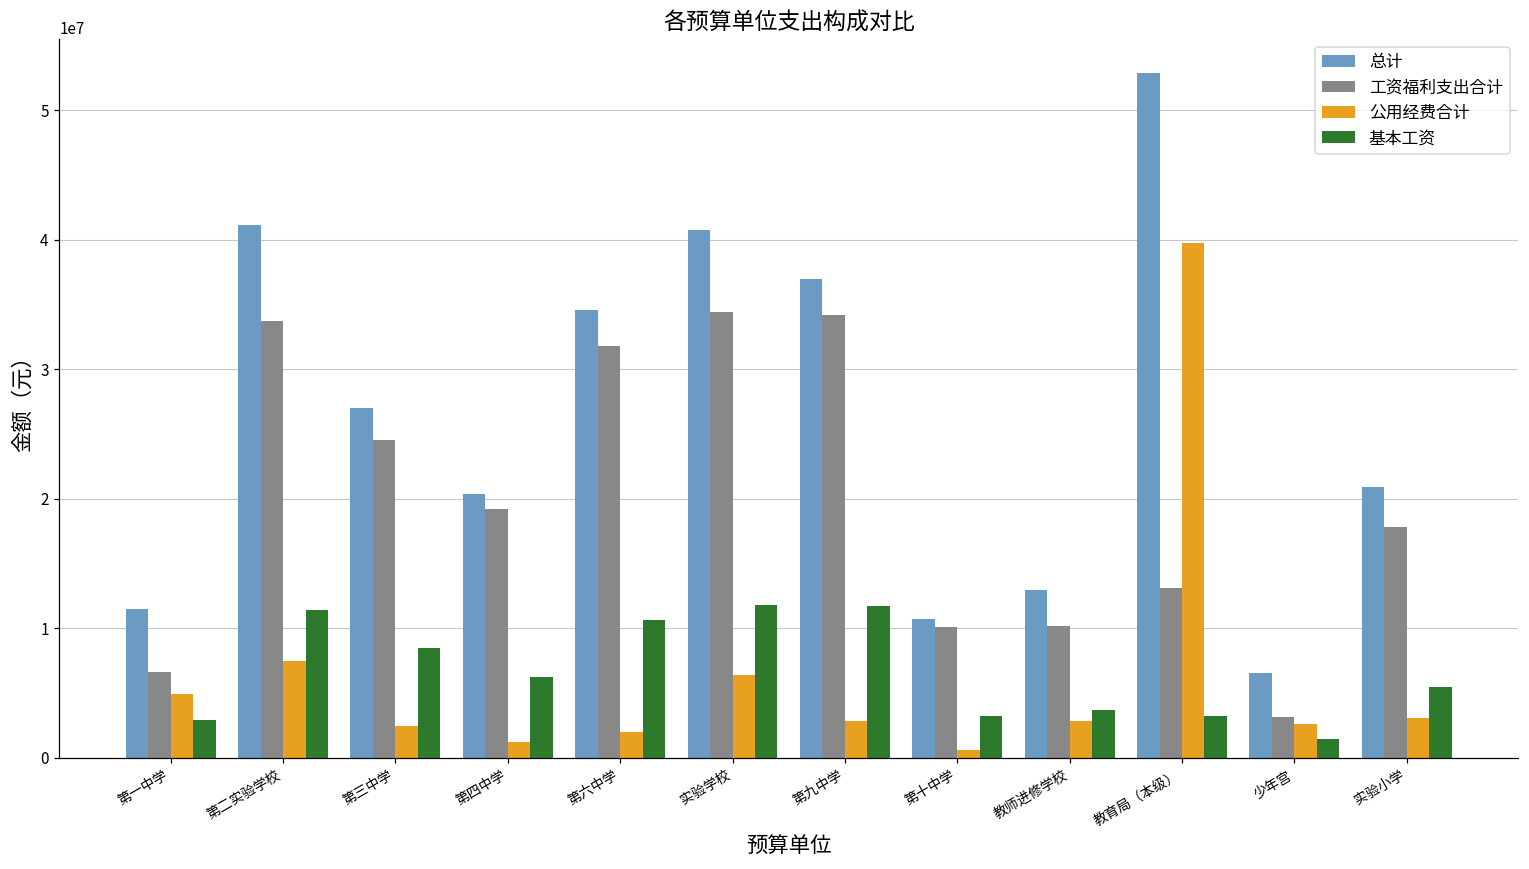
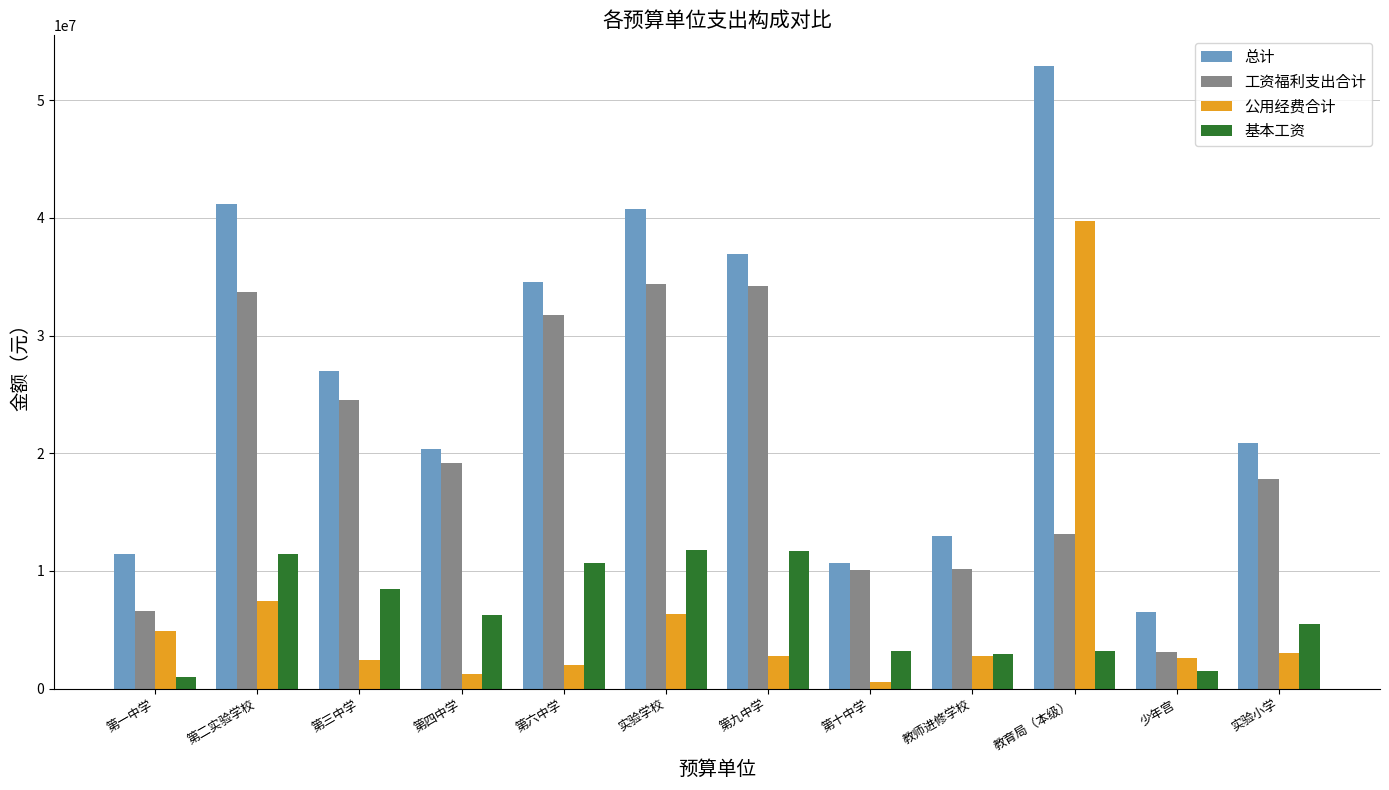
  {
    "总计": {
      "第一中学": 11500000,
      "第二实验学校": 41100000,
      "第三中学": 27000000,
      "第四中学": 20400000,
      "第六中学": 34600000,
      "实验学校": 40700000,
      "第九中学": 37000000,
      "第十中学": 10700000,
      "教师进修学校": 13000000,
      "教育局（本级）": 52900000,
      "少年宫": 6500000,
      "实验小学": 20900000
    },
    "工资福利支出合计": {
      "第一中学": 6600000,
      "第二实验学校": 33700000,
      "第三中学": 24600000,
      "第四中学": 19200000,
      "第六中学": 31700000,
      "实验学校": 34400000,
      "第九中学": 34200000,
      "第十中学": 10100000,
      "教师进修学校": 10200000,
      "教育局（本级）": 13100000,
      "少年宫": 3100000,
      "实验小学": 17800000
    },
    "公用经费合计": {
      "第一中学": 4900000,
      "第二实验学校": 7400000,
      "第三中学": 2400000,
      "第四中学": 1200000,
      "第六中学": 2000000,
      "实验学校": 6300000,
      "第九中学": 2800000,
      "第十中学": 600000,
      "教师进修学校": 2800000,
      "教育局（本级）": 39700000,
      "少年宫": 2600000,
      "实验小学": 3100000
    },
    "基本工资": {
-     "第一中学": 2900000,
+     "第一中学": 1000000,
      "第二实验学校": 11400000,
      "第三中学": 8400000,
      "第四中学": 6200000,
      "第六中学": 10700000,
      "实验学校": 11800000,
      "第九中学": 11700000,
      "第十中学": 3200000,
-     "教师进修学校": 3700000,
+     "教师进修学校": 3000000,
      "教育局（本级）": 3200000,
      "少年宫": 1500000,
      "实验小学": 5500000
    }
  }
